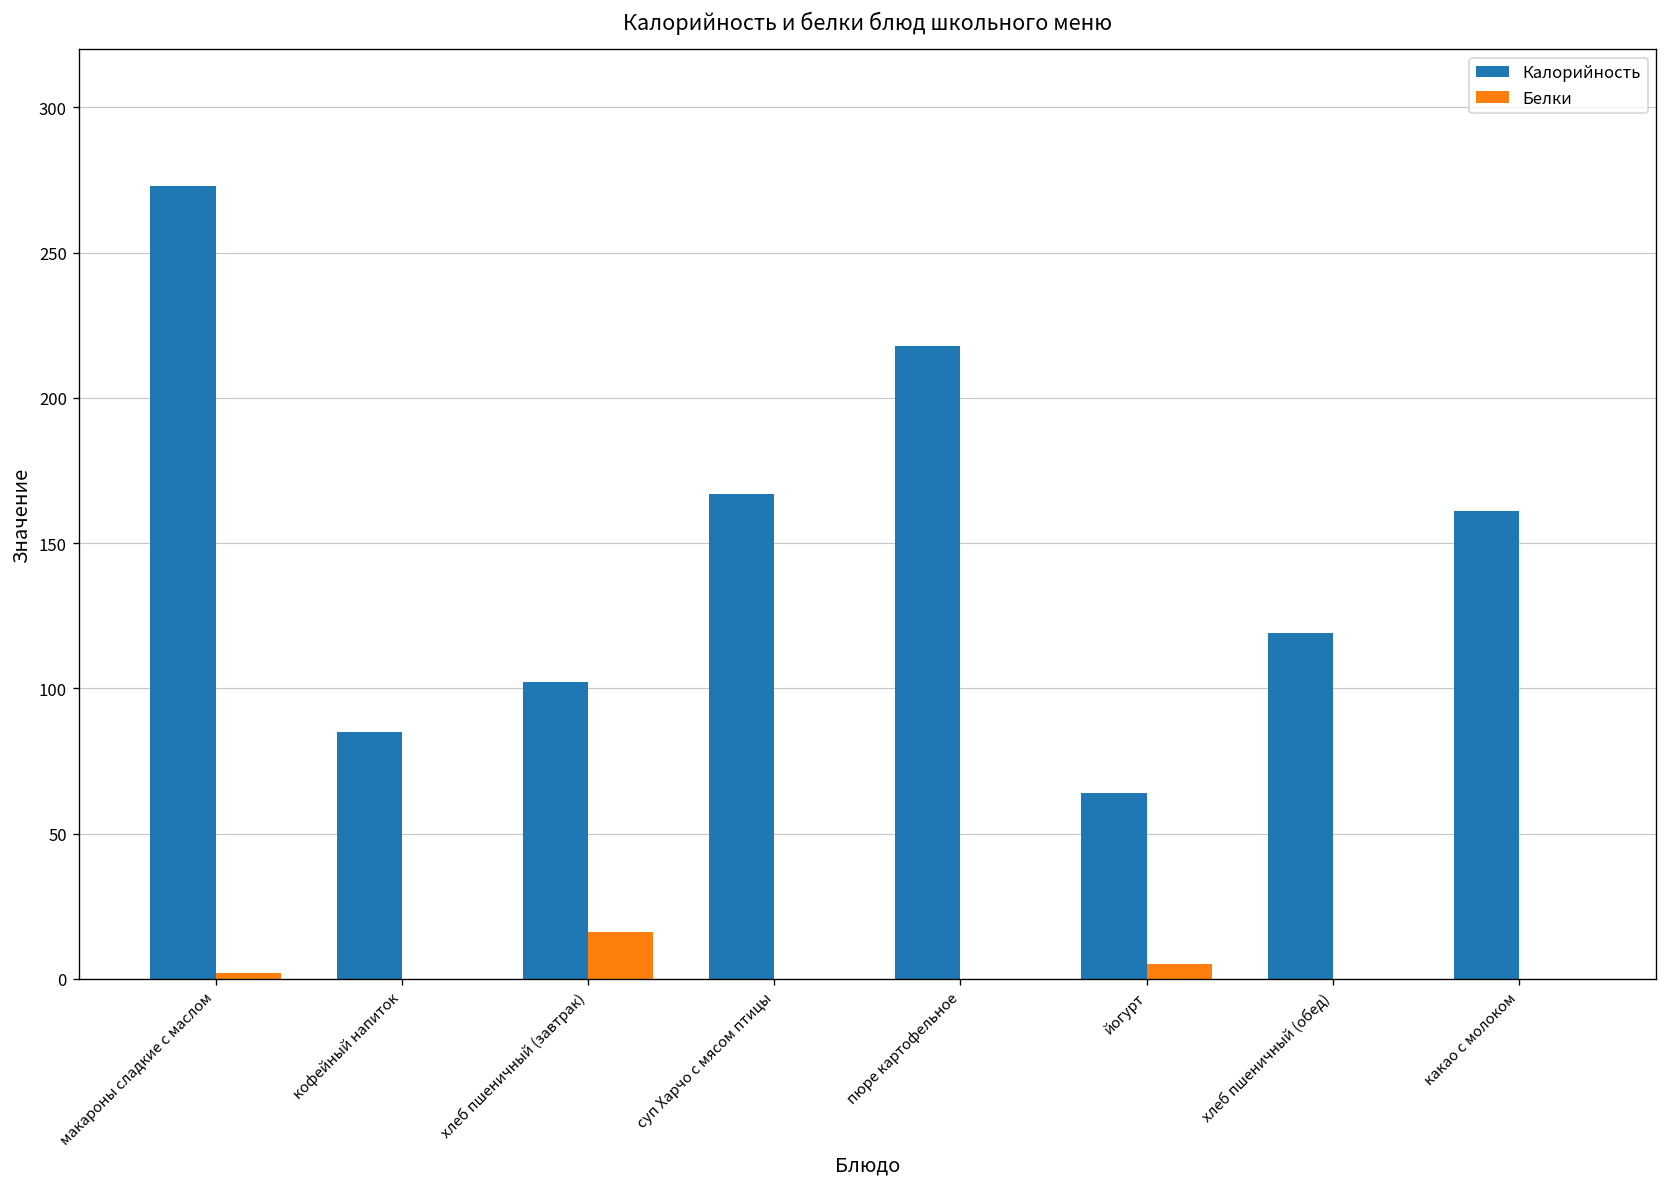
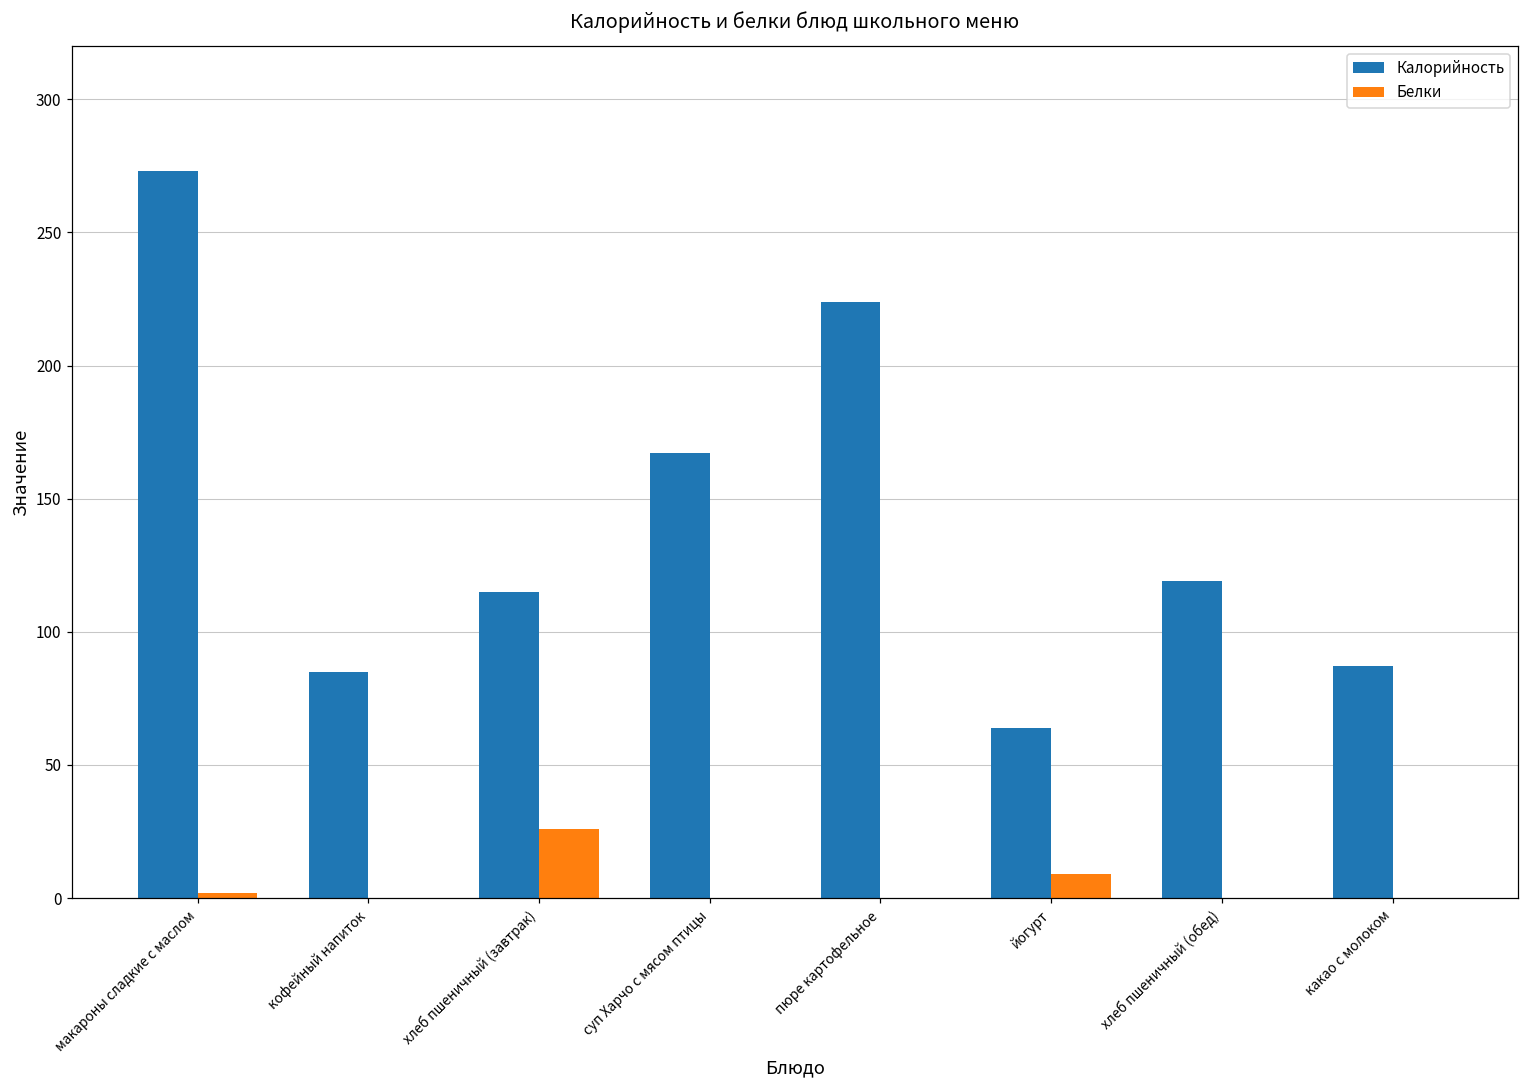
  {
    "Калорийность": {
      "макароны сладкие с маслом": 273,
      "кофейный напиток": 85,
-     "хлеб пшеничный (завтрак)": 102,
+     "хлеб пшеничный (завтрак)": 115,
      "суп Харчо с мясом птицы": 167,
-     "пюре картофельное": 218,
+     "пюре картофельное": 224,
      "йогурт": 64,
      "хлеб пшеничный (обед)": 119,
-     "какао с молоком": 161
+     "какао с молоком": 87
    },
    "Белки": {
      "макароны сладкие с маслом": 2,
      "кофейный напиток": 0,
-     "хлеб пшеничный (завтрак)": 16,
+     "хлеб пшеничный (завтрак)": 26,
      "суп Харчо с мясом птицы": 0,
      "пюре картофельное": 0,
-     "йогурт": 5,
+     "йогурт": 9,
      "хлеб пшеничный (обед)": 0,
      "какао с молоком": 0
    }
  }
